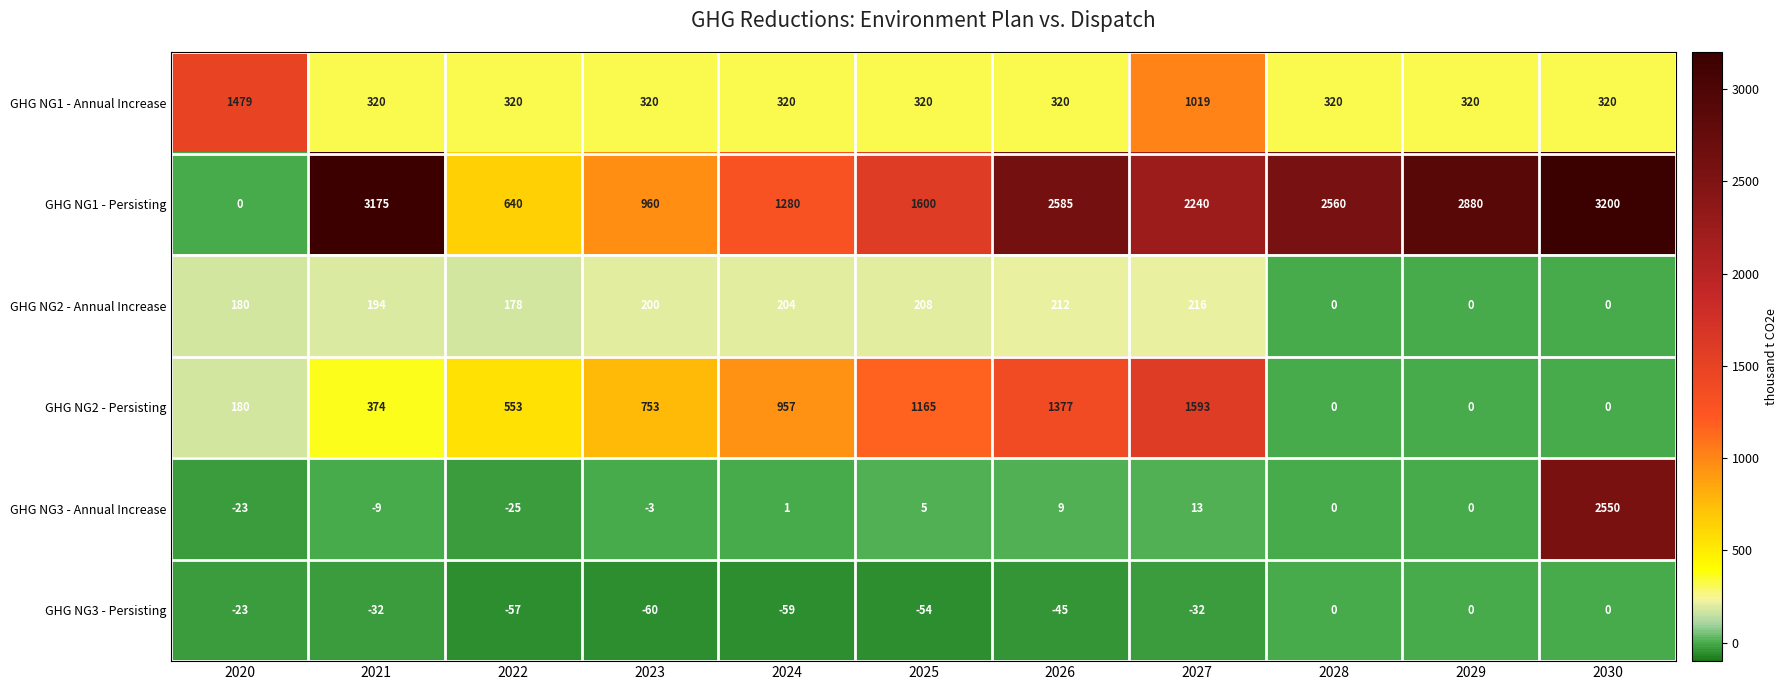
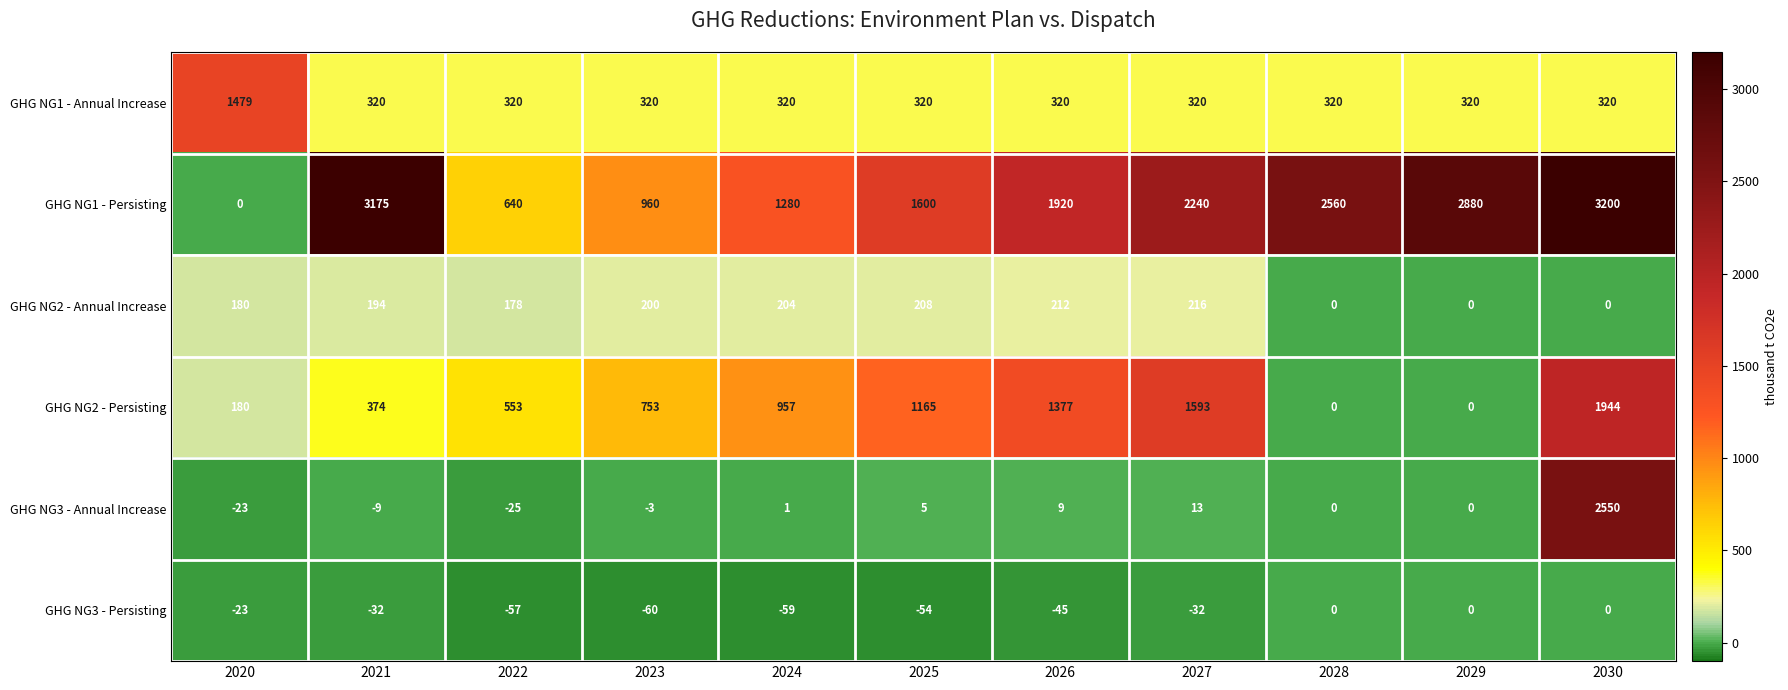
  {
    "GHG NG1 - Annual Increase": {
      "2020": 1479,
      "2021": 320,
      "2022": 320,
      "2023": 320,
      "2024": 320,
      "2025": 320,
      "2026": 320,
-     "2027": 1019,
+     "2027": 320,
      "2028": 320,
      "2029": 320,
      "2030": 320
    },
    "GHG NG1 - Persisting": {
      "2020": 0,
      "2021": 3175,
      "2022": 640,
      "2023": 960,
      "2024": 1280,
      "2025": 1600,
-     "2026": 2585,
+     "2026": 1920,
      "2027": 2240,
      "2028": 2560,
      "2029": 2880,
      "2030": 3200
    },
    "GHG NG2 - Annual Increase": {
      "2020": 180,
      "2021": 194,
      "2022": 178,
      "2023": 200,
      "2024": 204,
      "2025": 208,
      "2026": 212,
      "2027": 216,
      "2028": 0,
      "2029": 0,
      "2030": 0
    },
    "GHG NG2 - Persisting": {
      "2020": 180,
      "2021": 374,
      "2022": 553,
      "2023": 753,
      "2024": 957,
      "2025": 1165,
      "2026": 1377,
      "2027": 1593,
      "2028": 0,
      "2029": 0,
-     "2030": 0
+     "2030": 1944
    },
    "GHG NG3 - Annual Increase": {
      "2020": -23,
      "2021": -9,
      "2022": -25,
      "2023": -3,
      "2024": 1,
      "2025": 5,
      "2026": 9,
      "2027": 13,
      "2028": 0,
      "2029": 0,
      "2030": 2550
    },
    "GHG NG3 - Persisting": {
      "2020": -23,
      "2021": -32,
      "2022": -57,
      "2023": -60,
      "2024": -59,
      "2025": -54,
      "2026": -45,
      "2027": -32,
      "2028": 0,
      "2029": 0,
      "2030": 0
    }
  }
